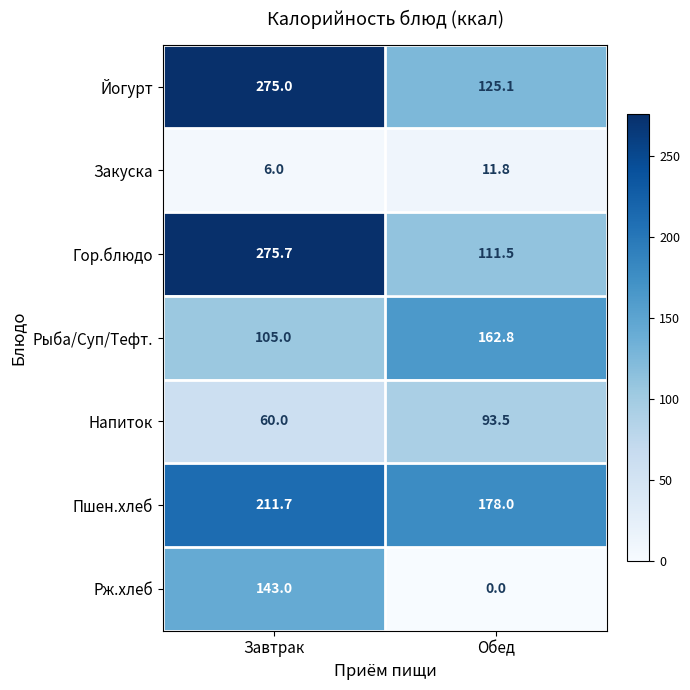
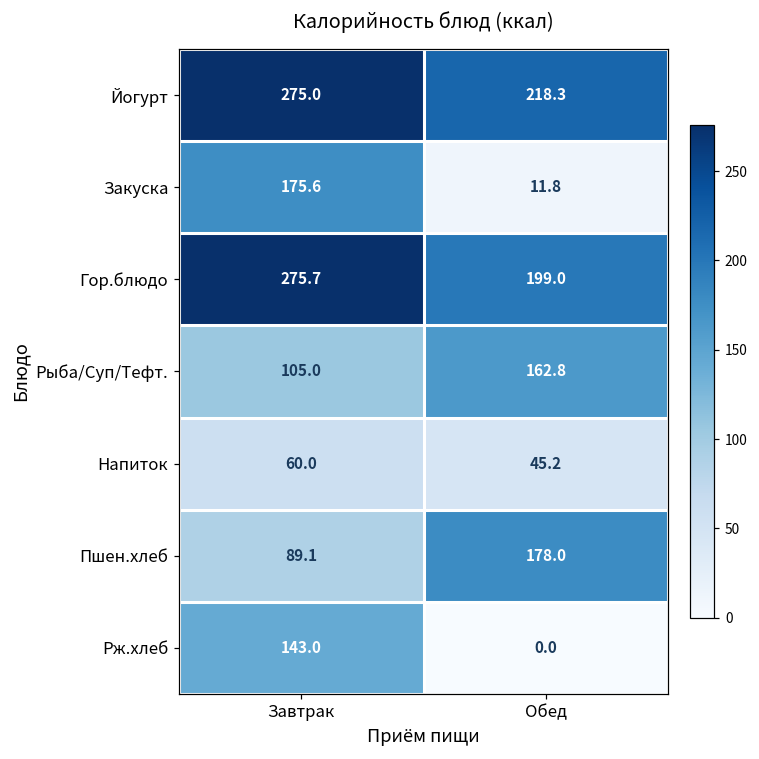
  {
    "Йогурт": {
      "Завтрак": 275.0,
-     "Обед": 125.1
+     "Обед": 218.3
    },
    "Закуска": {
-     "Завтрак": 6.0,
+     "Завтрак": 175.6,
      "Обед": 11.8
    },
    "Гор.блюдо": {
      "Завтрак": 275.7,
-     "Обед": 111.5
+     "Обед": 199.0
    },
    "Рыба/Суп/Тефт.": {
      "Завтрак": 105.0,
      "Обед": 162.8
    },
    "Напиток": {
      "Завтрак": 60.0,
-     "Обед": 93.5
+     "Обед": 45.2
    },
    "Пшен.хлеб": {
-     "Завтрак": 211.7,
+     "Завтрак": 89.1,
      "Обед": 178.0
    },
    "Рж.хлеб": {
      "Завтрак": 143.0,
      "Обед": 0.0
    }
  }
